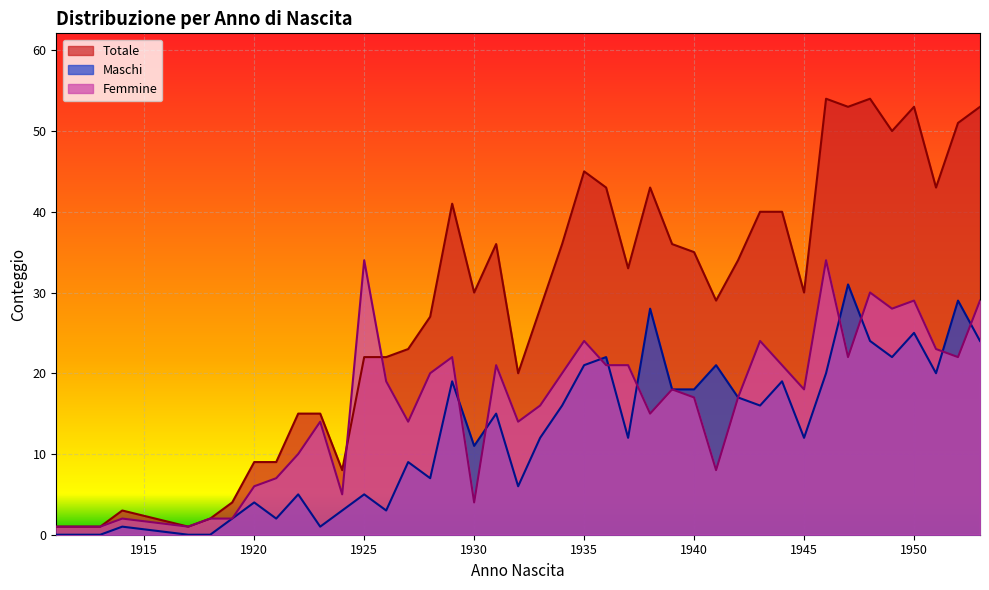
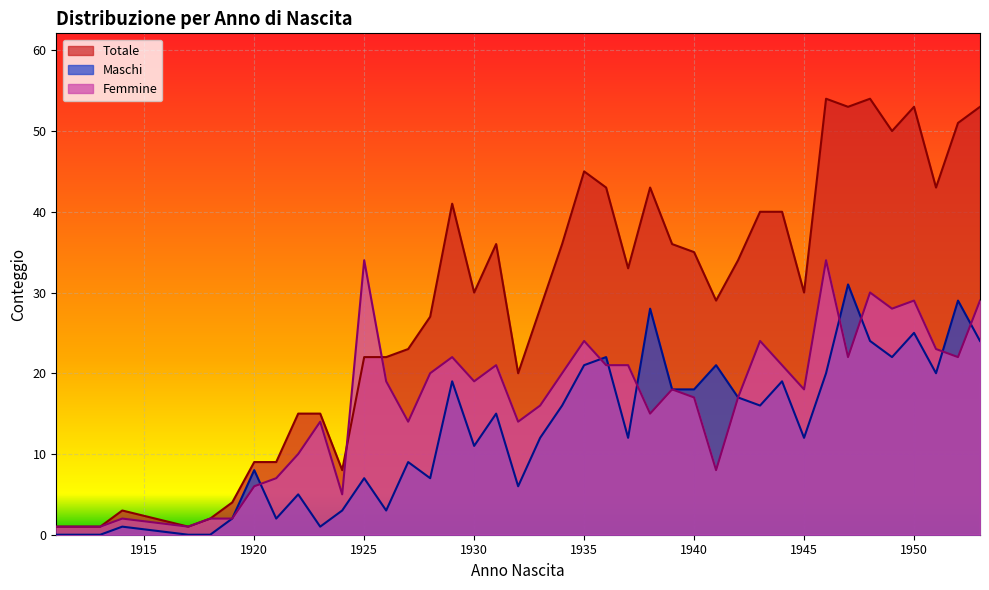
  {
    "Totale": {
      "1920": 9,
      "1925": 22,
      "1930": 30,
      "1935": 45,
      "1940": 35,
      "1945": 30,
      "1950": 53
    },
    "Maschi": {
-     "1920": 4,
-     "1925": 5,
+     "1920": 8,
+     "1925": 7,
      "1930": 11,
      "1935": 21,
      "1940": 18,
      "1945": 12,
      "1950": 25
    },
    "Femmine": {
      "1920": 6,
      "1925": 34,
-     "1930": 4,
+     "1930": 19,
      "1935": 24,
      "1940": 17,
      "1945": 18,
      "1950": 29
    }
  }
